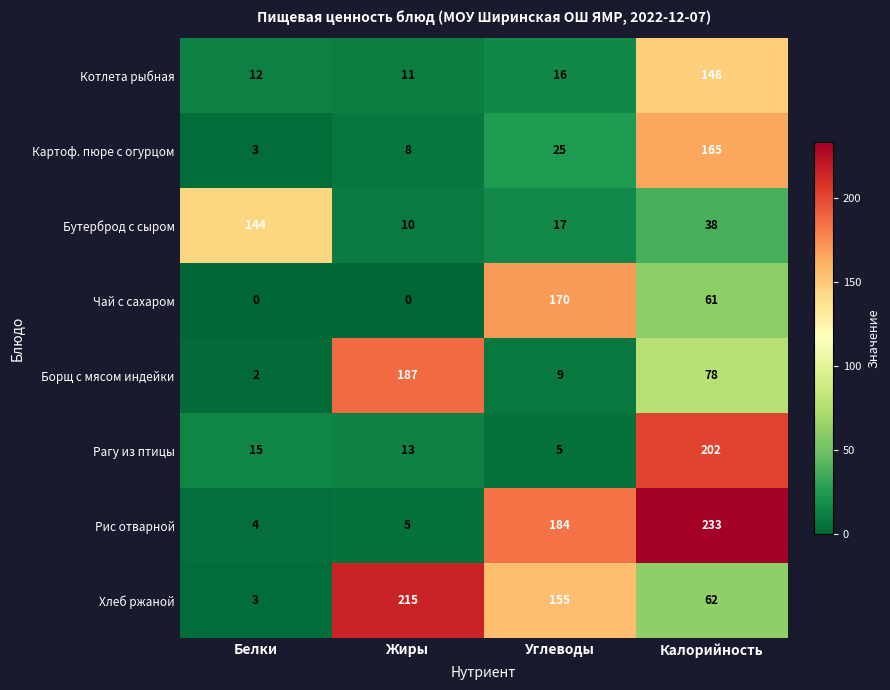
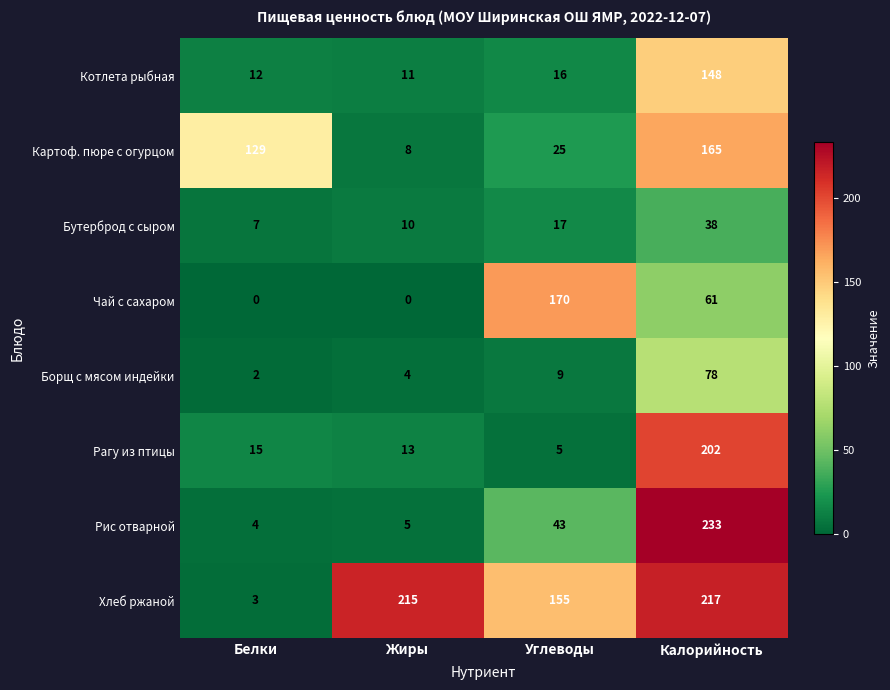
  {
    "Котлета рыбная": {
      "Белки": 12,
      "Жиры": 11,
      "Углеводы": 16,
      "Калорийность": 148
    },
    "Картоф. пюре с огурцом": {
-     "Белки": 3,
+     "Белки": 129,
      "Жиры": 8,
      "Углеводы": 25,
      "Калорийность": 165
    },
    "Бутерброд с сыром": {
-     "Белки": 144,
+     "Белки": 7,
      "Жиры": 10,
      "Углеводы": 17,
      "Калорийность": 38
    },
    "Чай с сахаром": {
      "Белки": 0,
      "Жиры": 0,
      "Углеводы": 170,
      "Калорийность": 61
    },
    "Борщ с мясом индейки": {
      "Белки": 2,
-     "Жиры": 187,
+     "Жиры": 4,
      "Углеводы": 9,
      "Калорийность": 78
    },
    "Рагу из птицы": {
      "Белки": 15,
      "Жиры": 13,
      "Углеводы": 5,
      "Калорийность": 202
    },
    "Рис отварной": {
      "Белки": 4,
      "Жиры": 5,
-     "Углеводы": 184,
+     "Углеводы": 43,
      "Калорийность": 233
    },
    "Хлеб ржаной": {
      "Белки": 3,
      "Жиры": 215,
      "Углеводы": 155,
-     "Калорийность": 62
+     "Калорийность": 217
    }
  }
